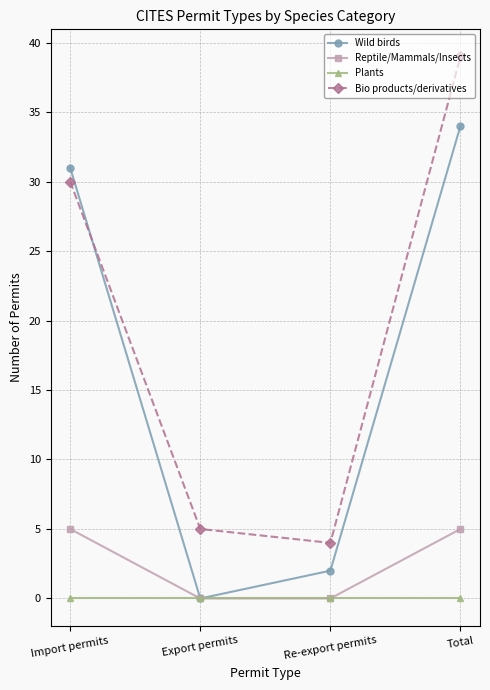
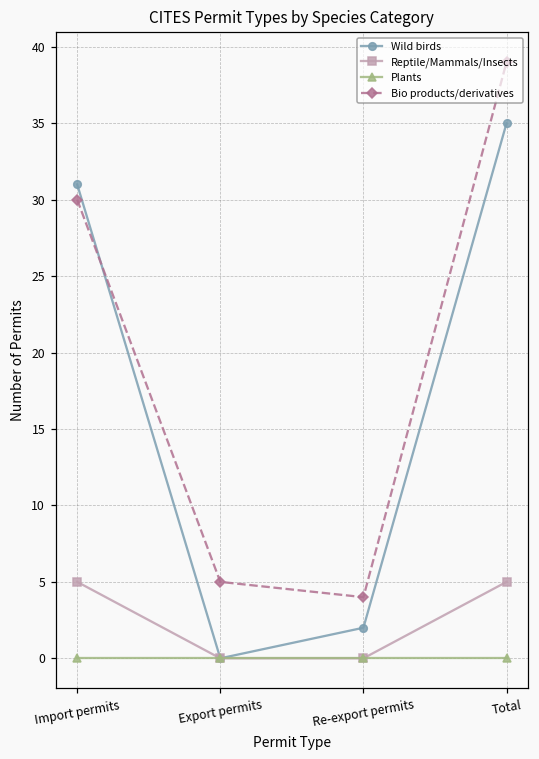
  {
    "Wild birds": {
      "Import permits": 31,
      "Re-export permits": 2,
-     "Total": 34
+     "Total": 35
    },
    "Plants": {
      "Import permits": 0,
      "Total": 0
    }
  }
